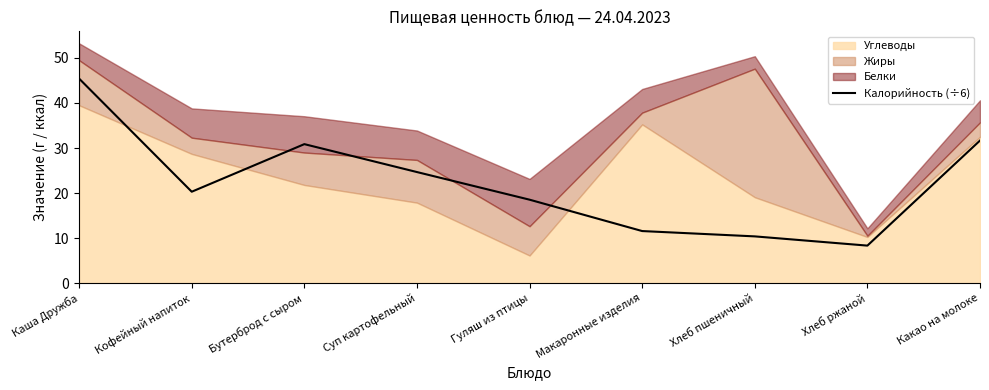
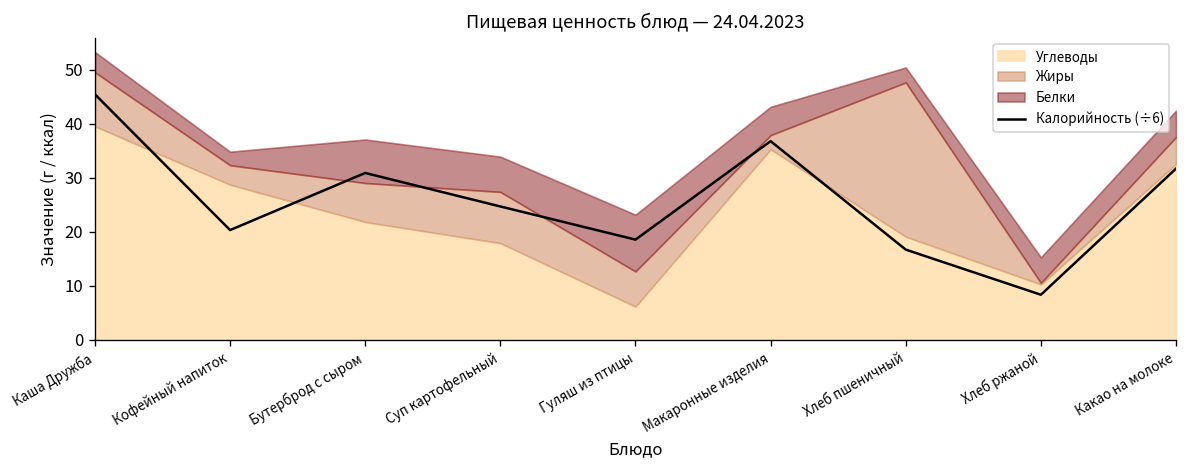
  {
    "Калорийность (÷6)": {
      "Каша Дружба": 45,
      "Кофейный напиток": 20,
      "Бутерброд с сыром": 31,
      "Суп картофельный": 25,
      "Гуляш из птицы": 19,
-     "Макаронные изделия": 12,
-     "Хлеб пшеничный": 10,
+     "Макаронные изделия": 37,
+     "Хлеб пшеничный": 17,
      "Хлеб ржаной": 8,
      "Какао на молоке": 32
    },
    "Углеводы": {
      "Каша Дружба": 40,
      "Кофейный напиток": 29,
      "Бутерброд с сыром": 22,
      "Суп картофельный": 18,
      "Гуляш из птицы": 6,
      "Макаронные изделия": 35,
      "Хлеб пшеничный": 19,
      "Какао на молоке": 33
    },
    "Жиры": {
      "Каша Дружба": 10,
      "Кофейный напиток": 4,
      "Бутерброд с сыром": 7,
      "Суп картофельный": 9,
      "Гуляш из птицы": 7,
      "Макаронные изделия": 3,
      "Хлеб пшеничный": 29,
-     "Какао на молоке": 3
+     "Какао на молоке": 5
    },
    "Белки": {
      "Каша Дружба": 4,
-     "Кофейный напиток": 7,
+     "Кофейный напиток": 3,
      "Бутерброд с сыром": 8,
      "Суп картофельный": 7,
      "Гуляш из птицы": 11,
      "Макаронные изделия": 5,
      "Хлеб пшеничный": 3,
-     "Хлеб ржаной": 2,
+     "Хлеб ржаной": 5,
      "Какао на молоке": 5
    }
  }
